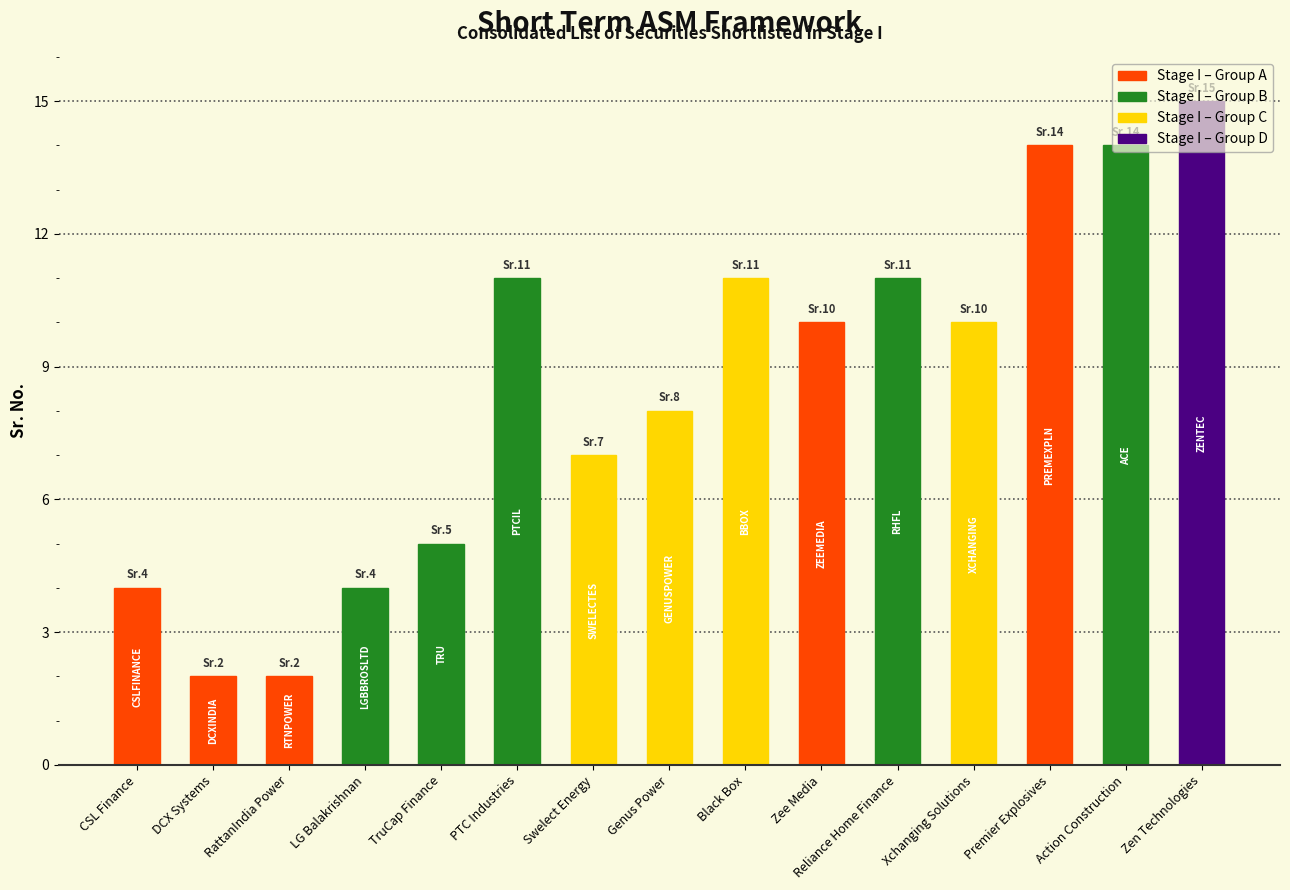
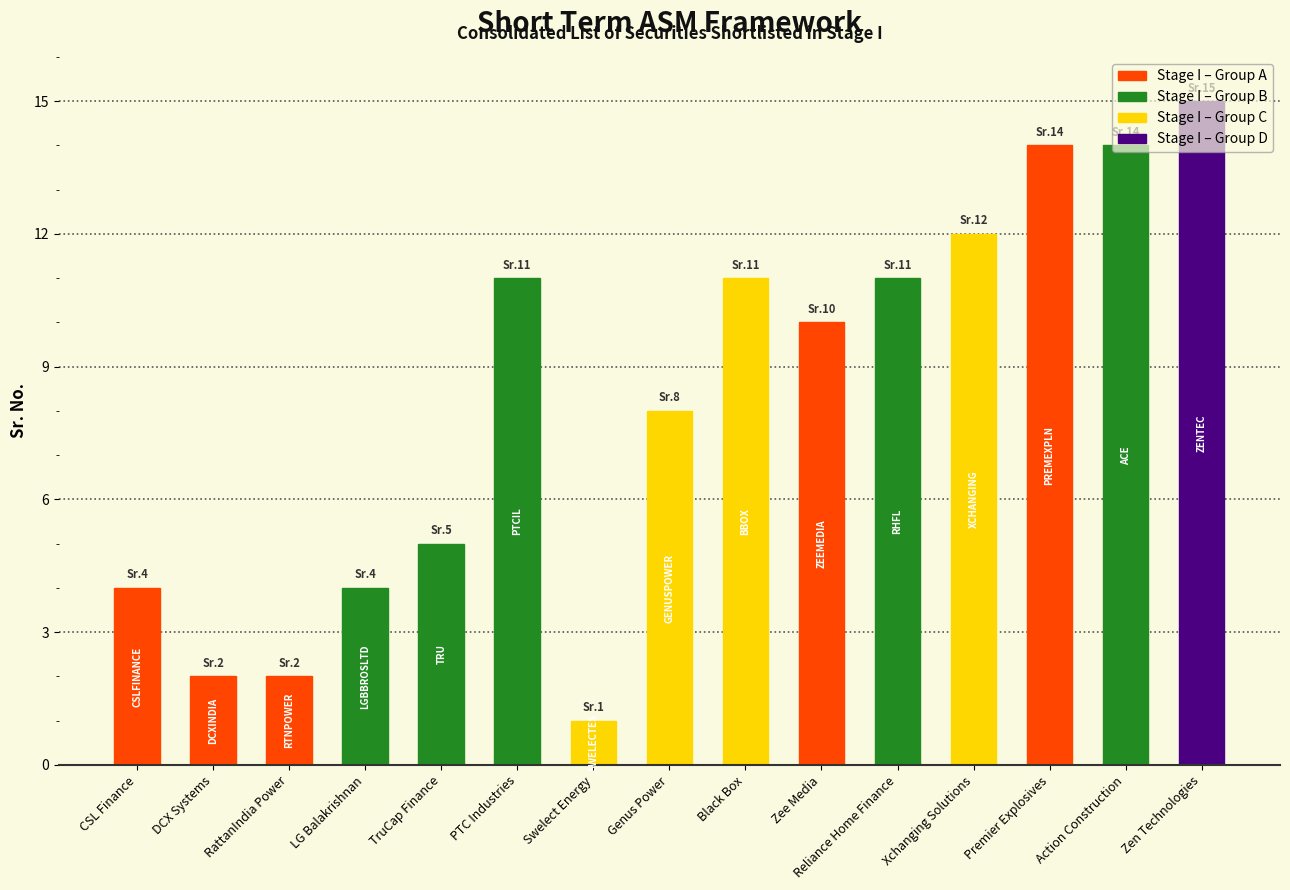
  {
    "CSL Finance": 4,
    "DCX Systems": 2,
    "RattanIndia Power": 2,
    "LG Balakrishnan": 4,
    "TruCap Finance": 5,
    "PTC Industries": 11,
-   "Swelect Energy": 7,
+   "Swelect Energy": 1,
    "Genus Power": 8,
    "Black Box": 11,
    "Zee Media": 10,
    "Reliance Home Finance": 11,
-   "Xchanging Solutions": 10,
+   "Xchanging Solutions": 12,
    "Premier Explosives": 14
  }
